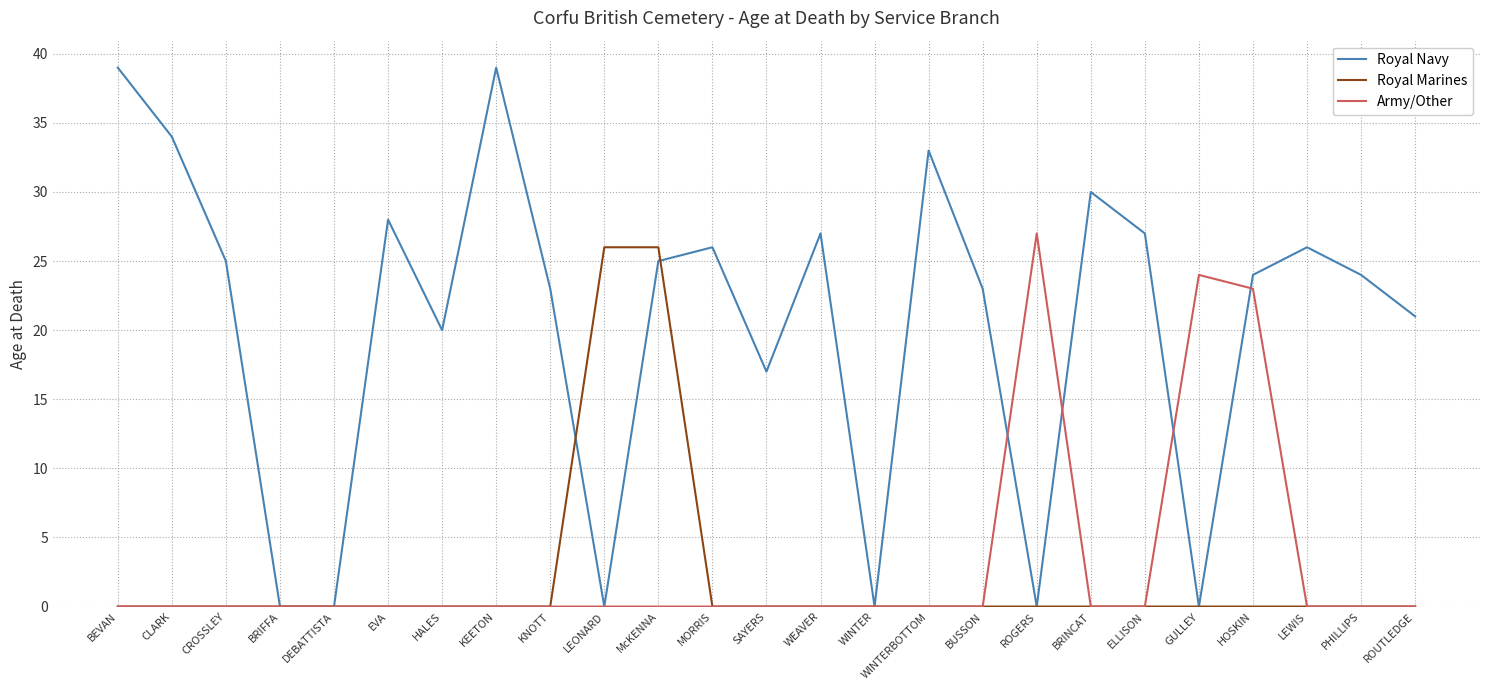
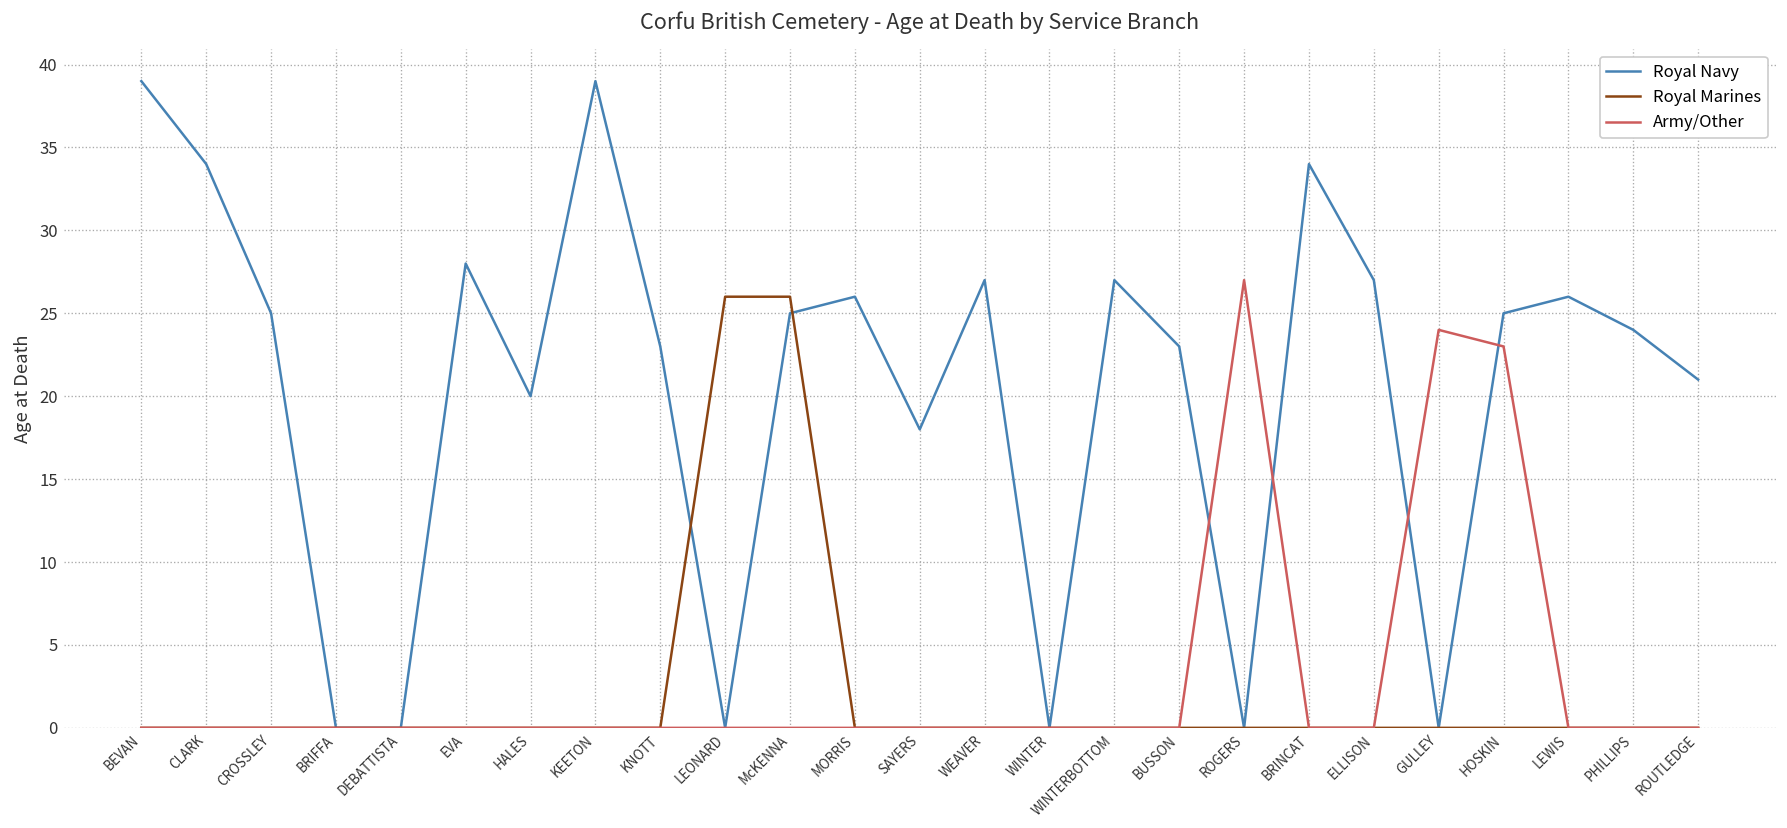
  {
    "Royal Navy": {
      "BEVAN": 39,
      "CLARK": 34,
      "CROSSLEY": 25,
      "EVA": 28,
      "HALES": 20,
      "KEETON": 39,
      "KNOTT": 23,
      "McKENNA": 25,
      "MORRIS": 26,
-     "SAYERS": 17,
+     "SAYERS": 18,
      "WEAVER": 27,
-     "WINTERBOTTOM": 33,
+     "WINTERBOTTOM": 27,
      "BUSSON": 23,
-     "BRINCAT": 30,
+     "BRINCAT": 34,
      "ELLISON": 27,
-     "HOSKIN": 24,
+     "HOSKIN": 25,
      "LEWIS": 26,
      "PHILLIPS": 24,
      "ROUTLEDGE": 21
    },
    "Royal Marines": {
      "LEONARD": 26,
      "McKENNA": 26,
      "HOSKIN": 0
    },
    "Army/Other": {
      "McKENNA": 0,
      "ROGERS": 27,
      "GULLEY": 24,
      "HOSKIN": 23
    }
  }
